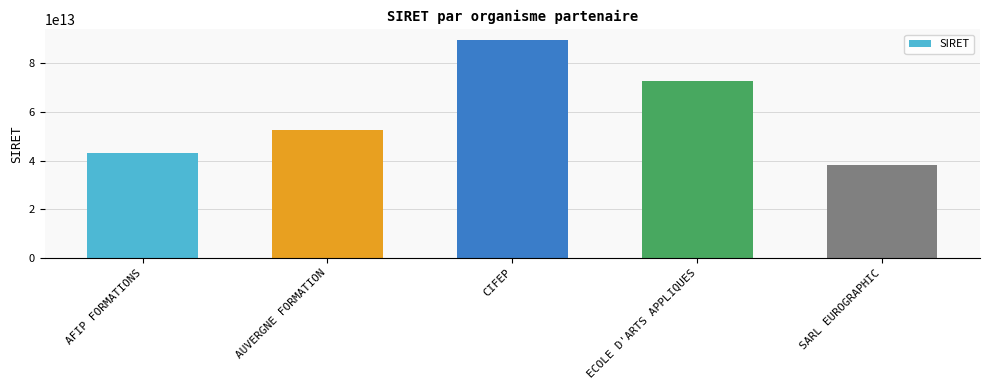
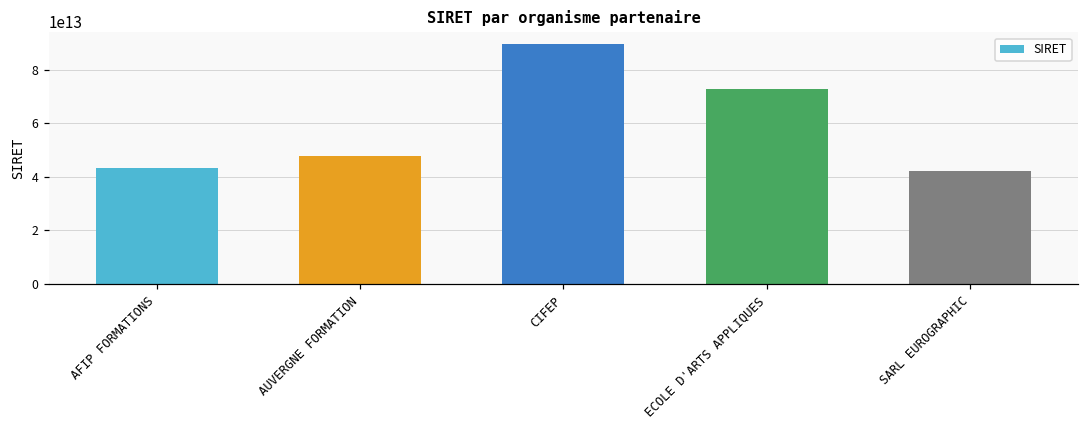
  {
    "AFIP FORMATIONS": 43000000000000,
-   "AUVERGNE FORMATION": 52000000000000,
+   "AUVERGNE FORMATION": 48000000000000,
    "CIFEP": 89000000000000,
    "ECOLE D'ARTS APPLIQUES": 73000000000000,
-   "SARL EUROGRAPHIC": 38000000000000
+   "SARL EUROGRAPHIC": 42000000000000
  }
